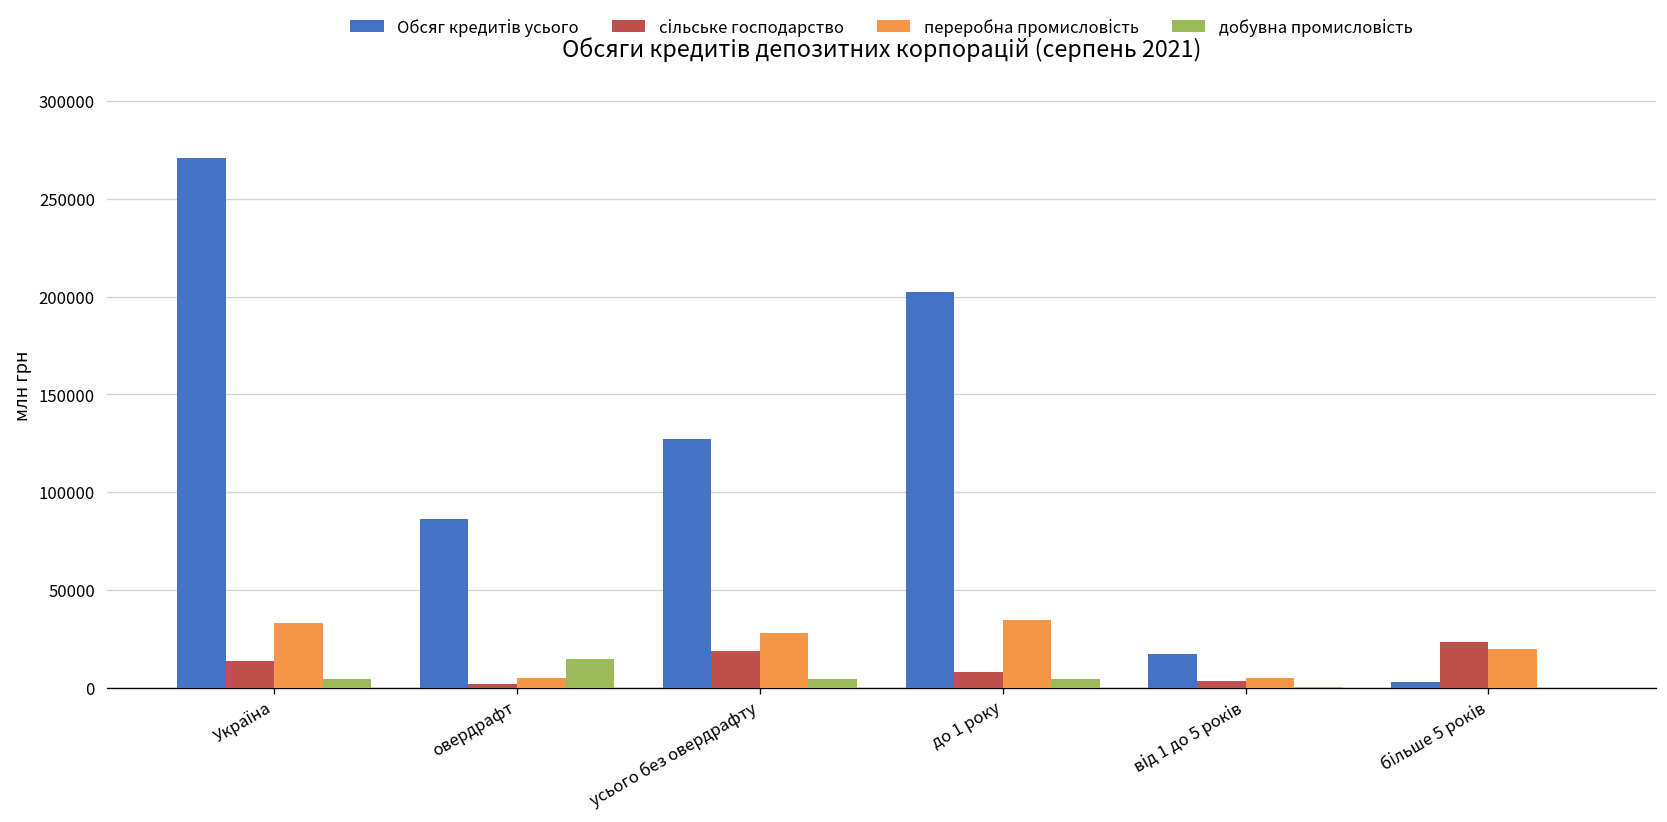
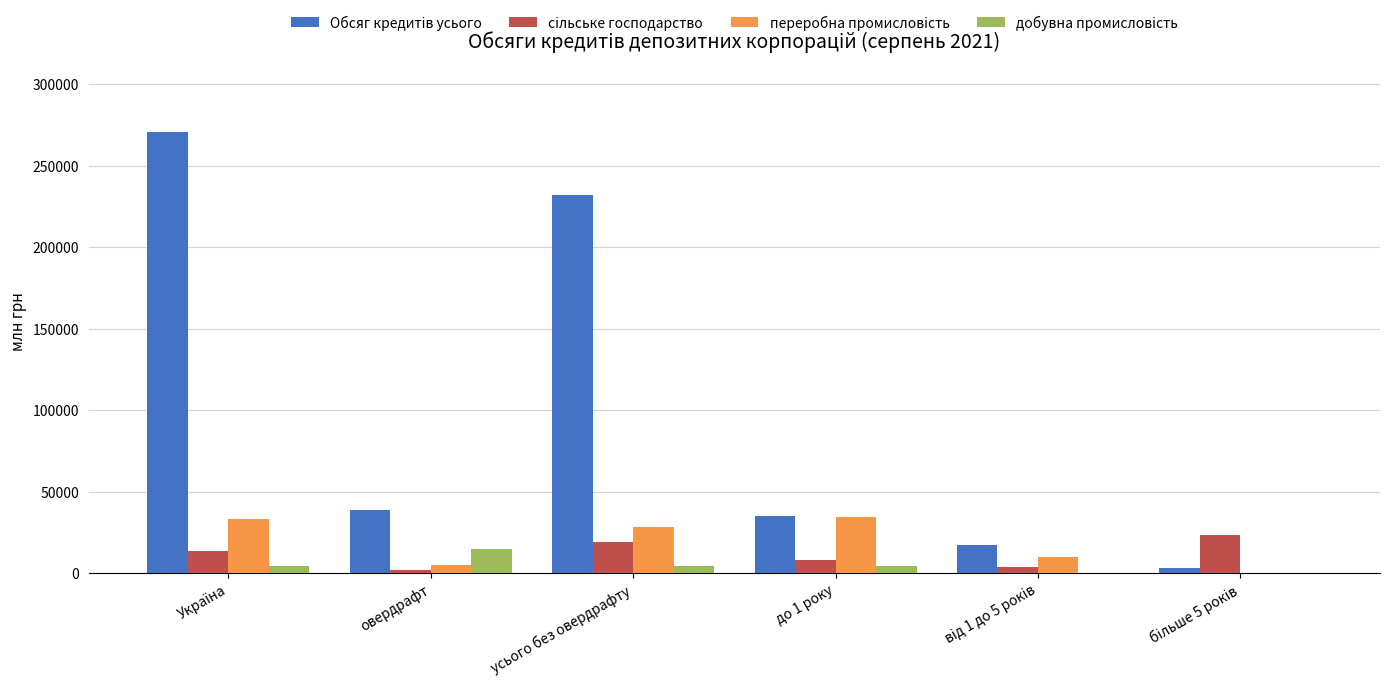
  {
    "Обсяг кредитів усього": {
      "Україна": 271000,
-     "овердрафт": 86000,
-     "усього без овердрафту": 127000,
-     "до 1 року": 202000,
+     "овердрафт": 39000,
+     "усього без овердрафту": 232000,
+     "до 1 року": 35000,
      "від 1 до 5 років": 17000,
      "більше 5 років": 3000
    },
    "сільське господарство": {
      "Україна": 13000,
      "овердрафт": 2000,
      "усього без овердрафту": 19000,
      "до 1 року": 8000,
      "від 1 до 5 років": 3000,
      "більше 5 років": 23000
    },
    "переробна промисловість": {
      "Україна": 33000,
      "овердрафт": 5000,
      "усього без овердрафту": 28000,
      "до 1 року": 35000,
-     "від 1 до 5 років": 5000,
-     "більше 5 років": 20000
+     "від 1 до 5 років": 10000,
+     "більше 5 років": 0
    },
    "добувна промисловість": {
      "Україна": 5000,
      "овердрафт": 15000,
      "усього без овердрафту": 4000,
      "до 1 року": 4000,
      "більше 5 років": 0
    }
  }
